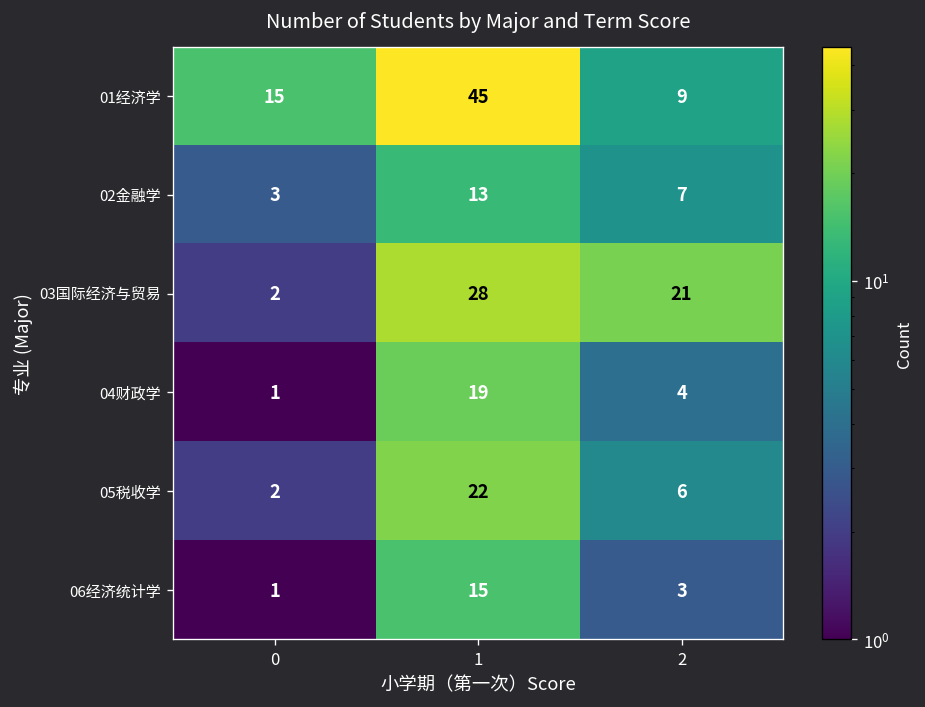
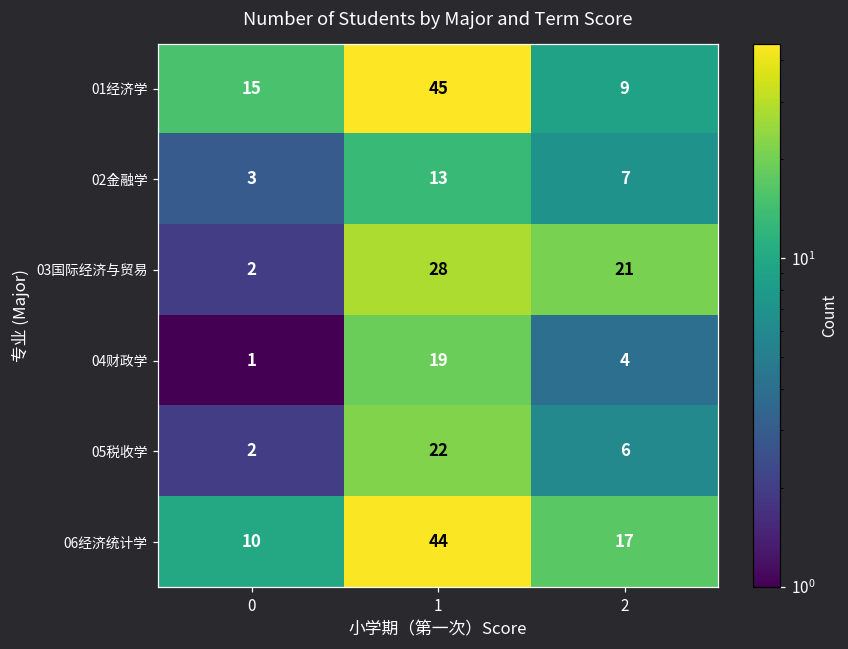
  {
    "01经济学": {
      "0": 15,
      "1": 45,
      "2": 9
    },
    "02金融学": {
      "0": 3,
      "1": 13,
      "2": 7
    },
    "03国际经济与贸易": {
      "0": 2,
      "1": 28,
      "2": 21
    },
    "04财政学": {
      "0": 1,
      "1": 19,
      "2": 4
    },
    "05税收学": {
      "0": 2,
      "1": 22,
      "2": 6
    },
    "06经济统计学": {
-     "0": 1,
-     "1": 15,
-     "2": 3
+     "0": 10,
+     "1": 44,
+     "2": 17
    }
  }
